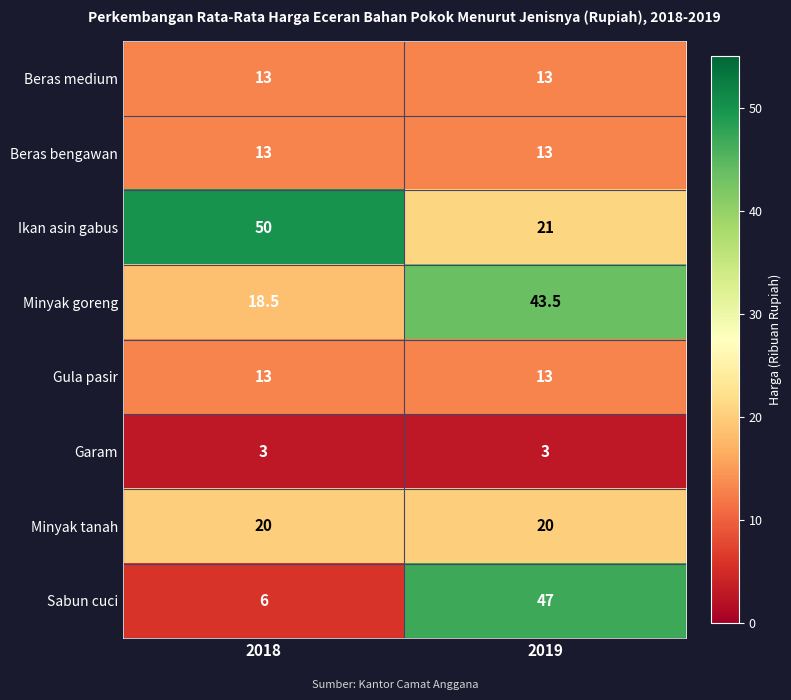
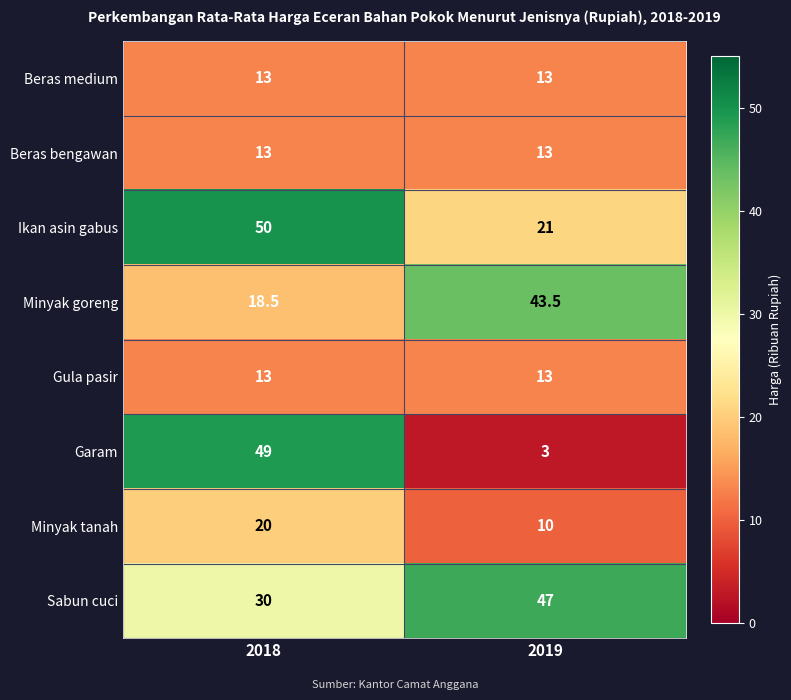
  {
    "Beras medium": {
      "2018": 13,
      "2019": 13
    },
    "Beras bengawan": {
      "2018": 13,
      "2019": 13
    },
    "Ikan asin gabus": {
      "2018": 50,
      "2019": 21
    },
    "Minyak goreng": {
      "2018": 18.5,
      "2019": 43.5
    },
    "Gula pasir": {
      "2018": 13,
      "2019": 13
    },
    "Garam": {
-     "2018": 3,
+     "2018": 49,
      "2019": 3
    },
    "Minyak tanah": {
      "2018": 20,
-     "2019": 20
+     "2019": 10
    },
    "Sabun cuci": {
-     "2018": 6,
+     "2018": 30,
      "2019": 47
    }
  }
